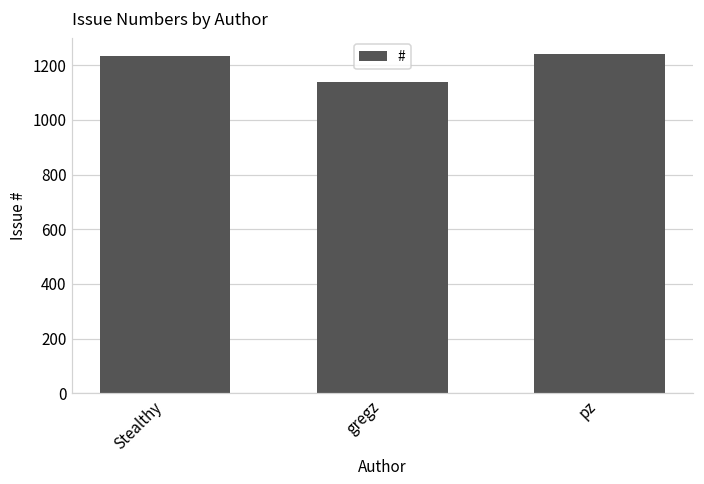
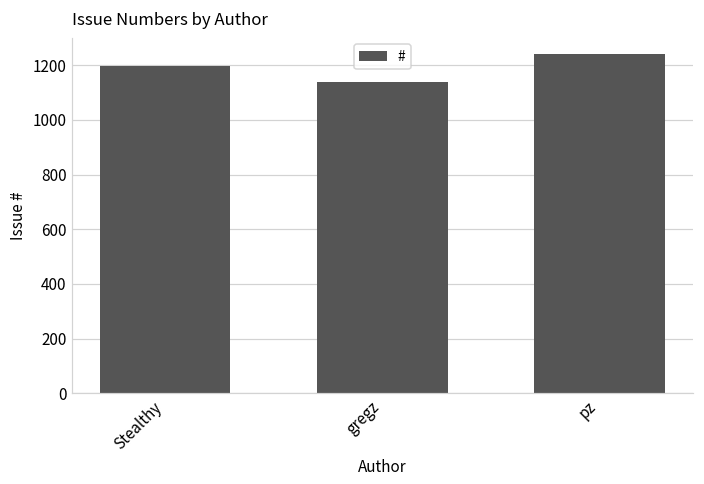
  {
-   "Stealthy": 1230,
+   "Stealthy": 1200,
    "gregz": 1140,
    "pz": 1240
  }
